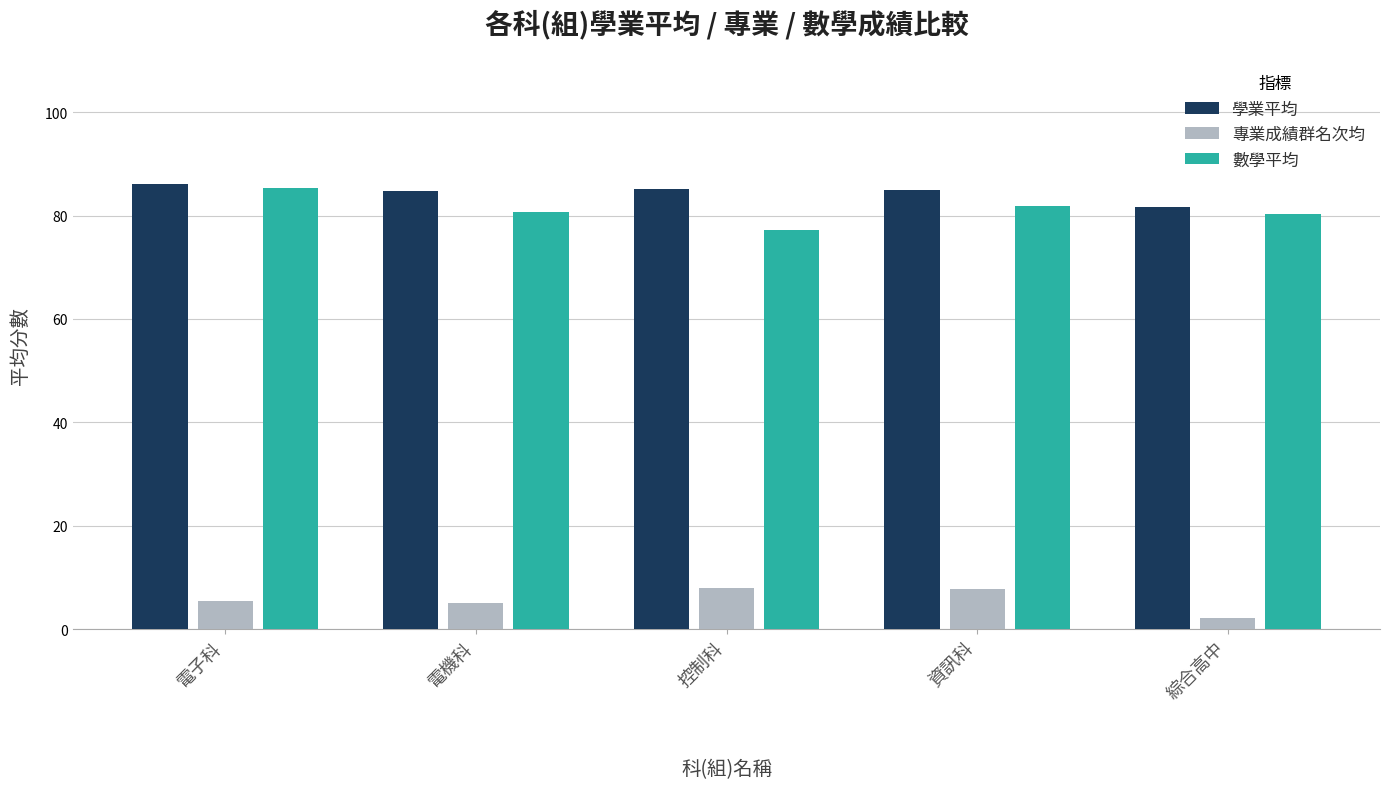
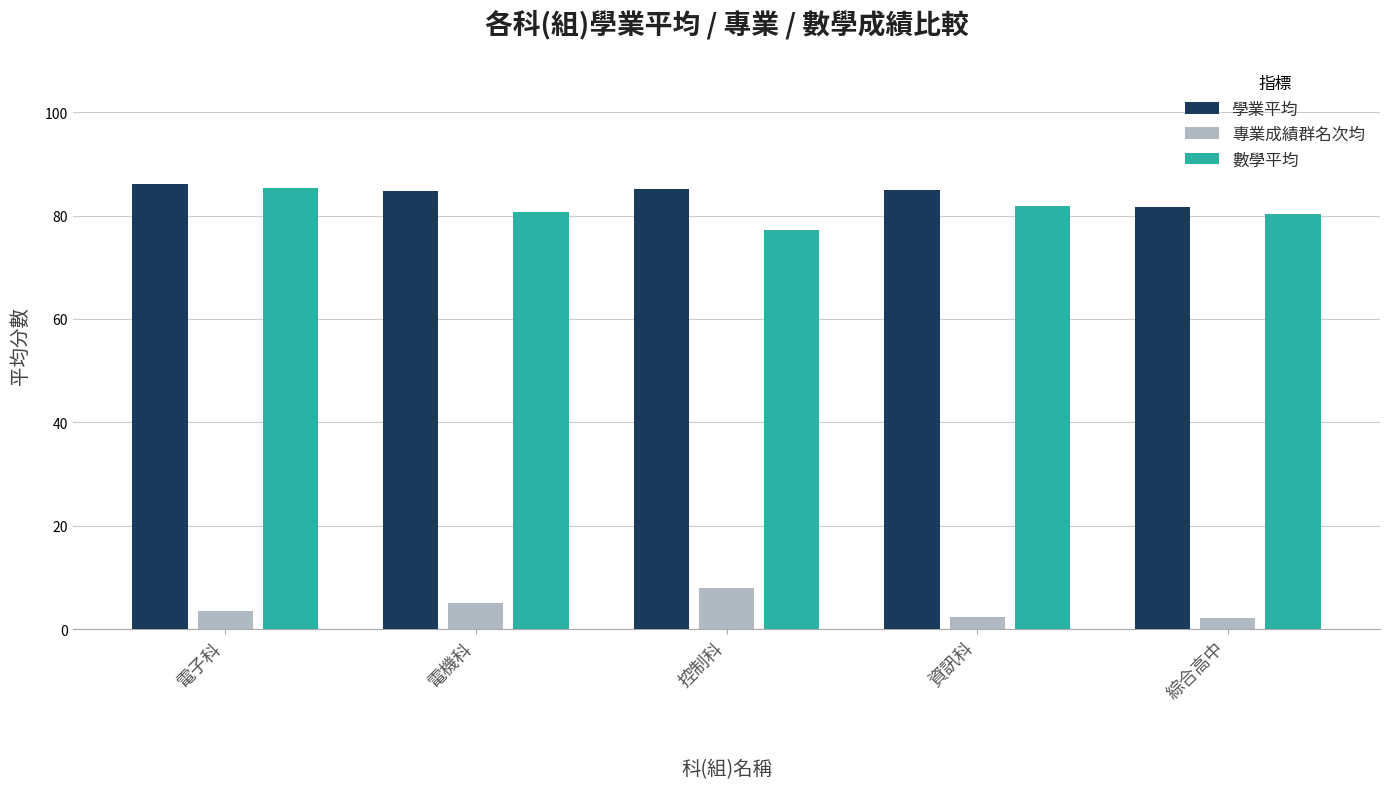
  {
    "學業平均": {
      "電子科": 86,
      "電機科": 85,
      "控制科": 85,
      "資訊科": 85,
      "綜合高中": 82
    },
    "專業成績群名次均": {
-     "電子科": 6,
+     "電子科": 4,
      "電機科": 5,
      "控制科": 8,
-     "資訊科": 8,
+     "資訊科": 2,
      "綜合高中": 2
    },
    "數學平均": {
      "電子科": 85,
      "電機科": 81,
      "控制科": 77,
      "資訊科": 82,
      "綜合高中": 80
    }
  }
